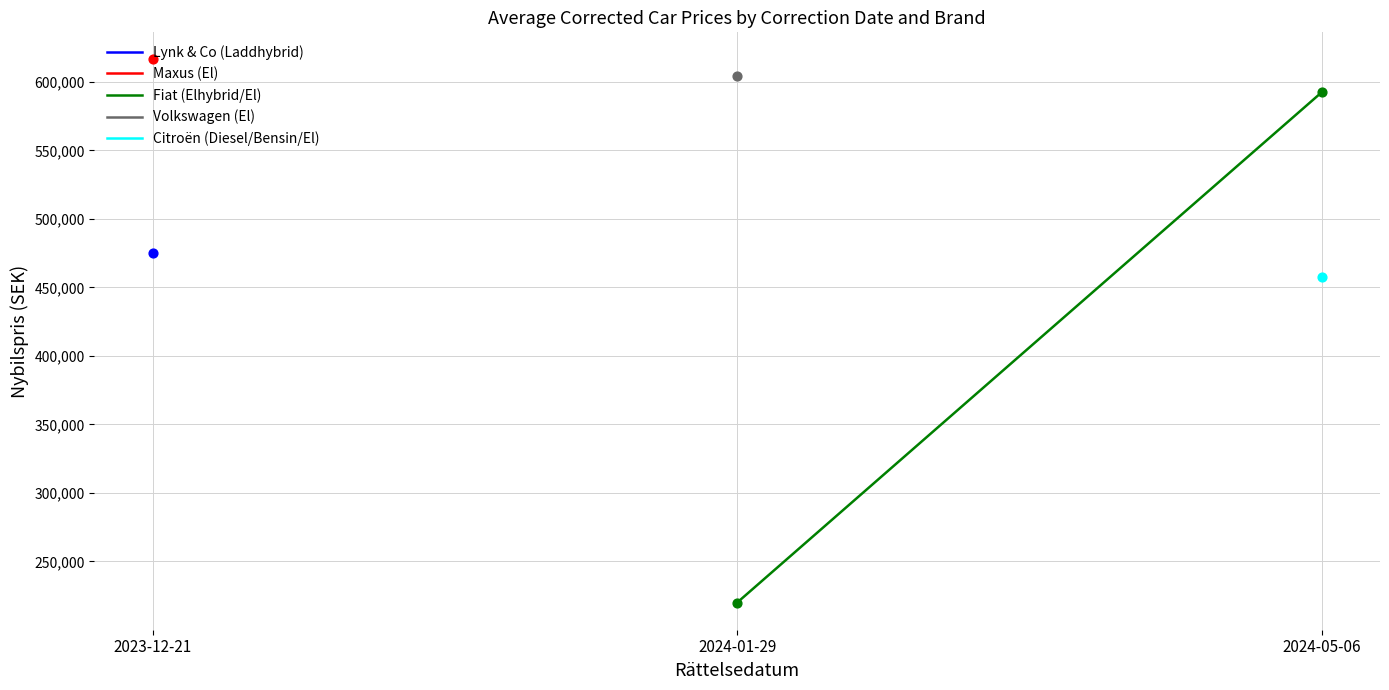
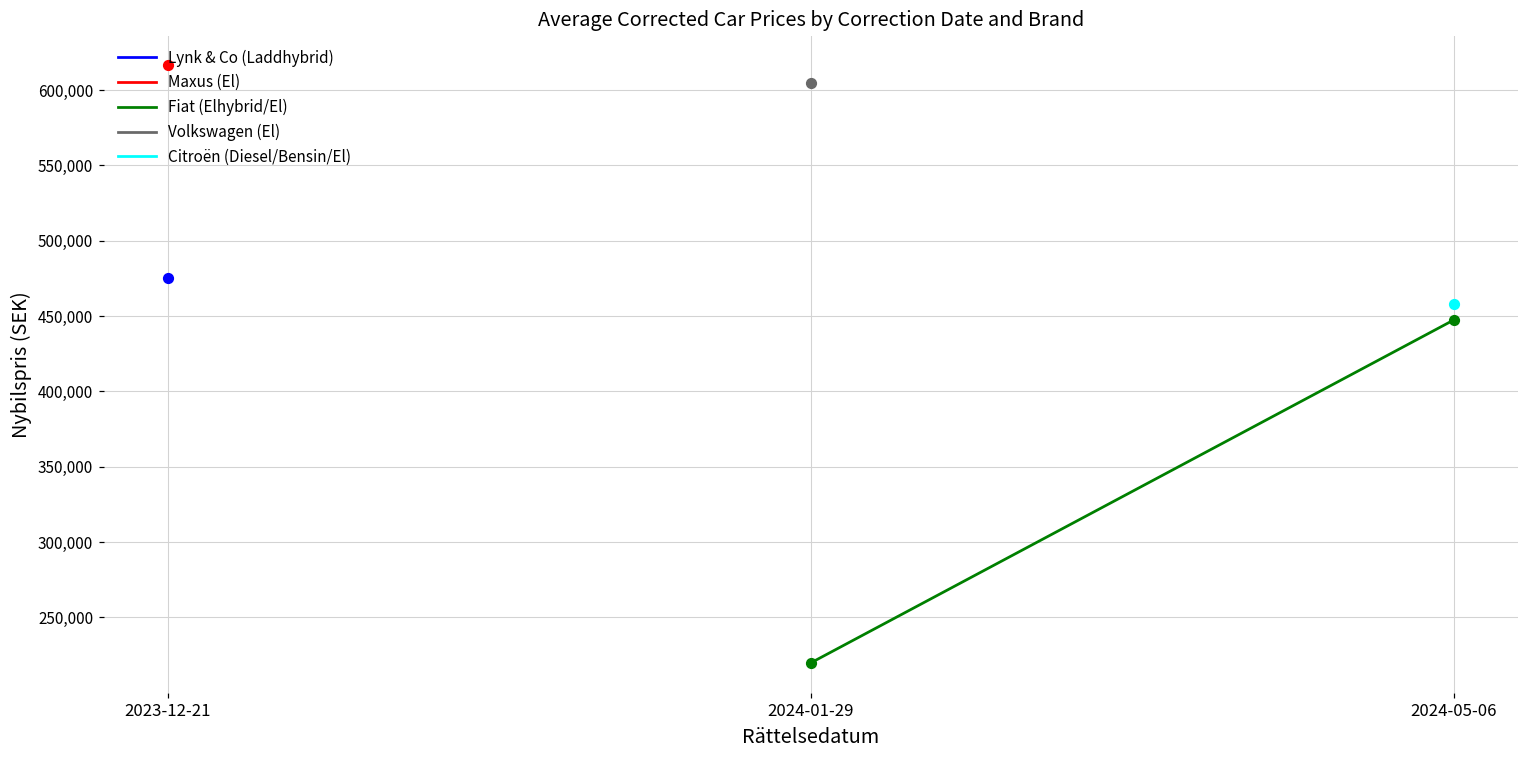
  {
    "Lynk & Co (Laddhybrid)": {
      "2023-12-21": "475,000"
    },
    "Maxus (El)": {
      "2023-12-21": "616,000"
    },
    "Fiat (Elhybrid/El)": {
      "2024-01-29": "220,000",
-     "2024-05-06": "592,000"
+     "2024-05-06": "447,000"
    },
    "Volkswagen (El)": {
      "2024-01-29": "604,000"
    },
    "Citroën (Diesel/Bensin/El)": {
      "2024-05-06": "458,000"
    }
  }
